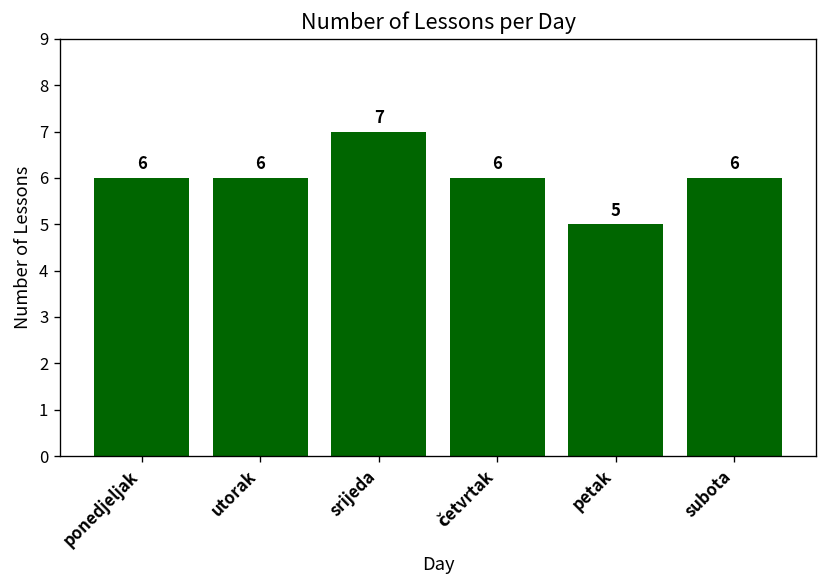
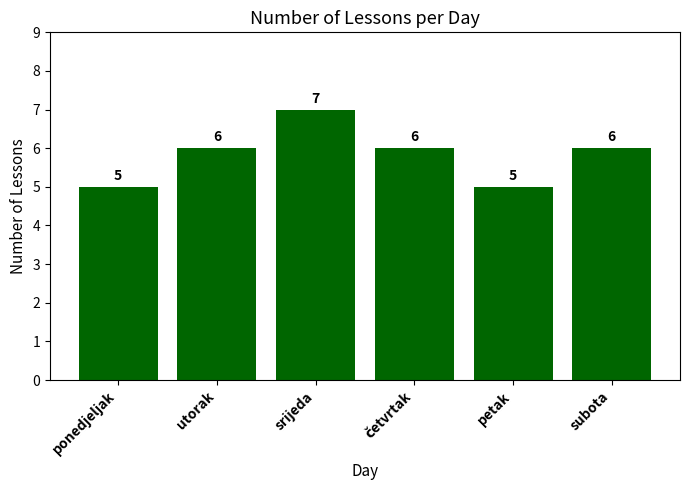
  {
-   "ponedjeljak": 6,
+   "ponedjeljak": 5,
    "utorak": 6,
    "srijeda": 7,
    "četvrtak": 6,
    "petak": 5,
    "subota": 6
  }
